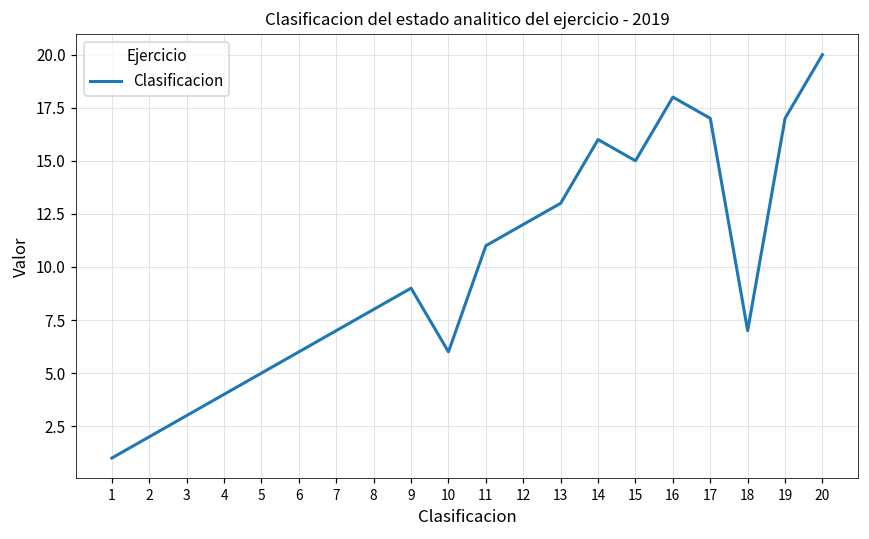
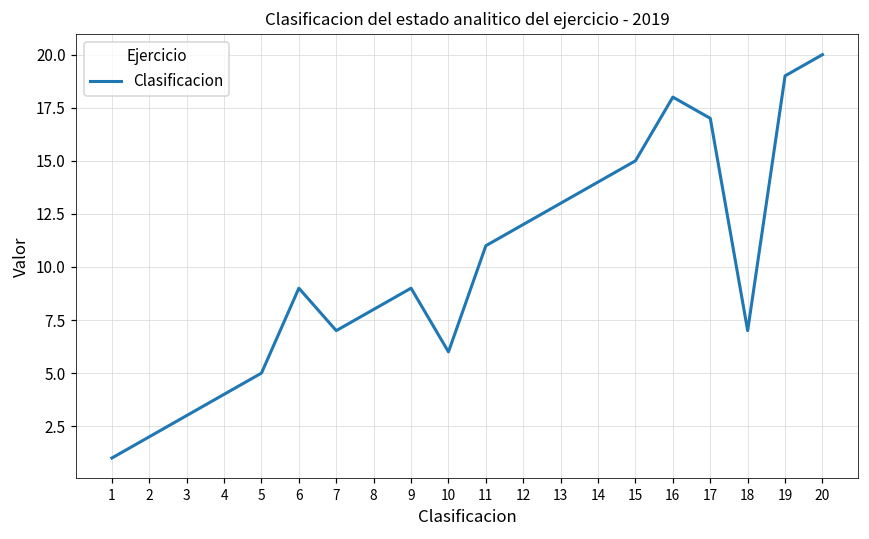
  {
    "1": 1,
    "2": 2,
    "3": 3,
    "4": 4,
    "5": 5,
-   "6": 6,
+   "6": 9,
    "7": 7,
    "8": 8,
    "9": 9,
    "10": 6,
    "11": 11,
    "12": 12,
    "13": 13,
-   "14": 16,
+   "14": 14,
    "15": 15,
    "16": 18,
    "17": 17,
    "18": 7,
-   "19": 17,
+   "19": 19,
    "20": 20
  }
